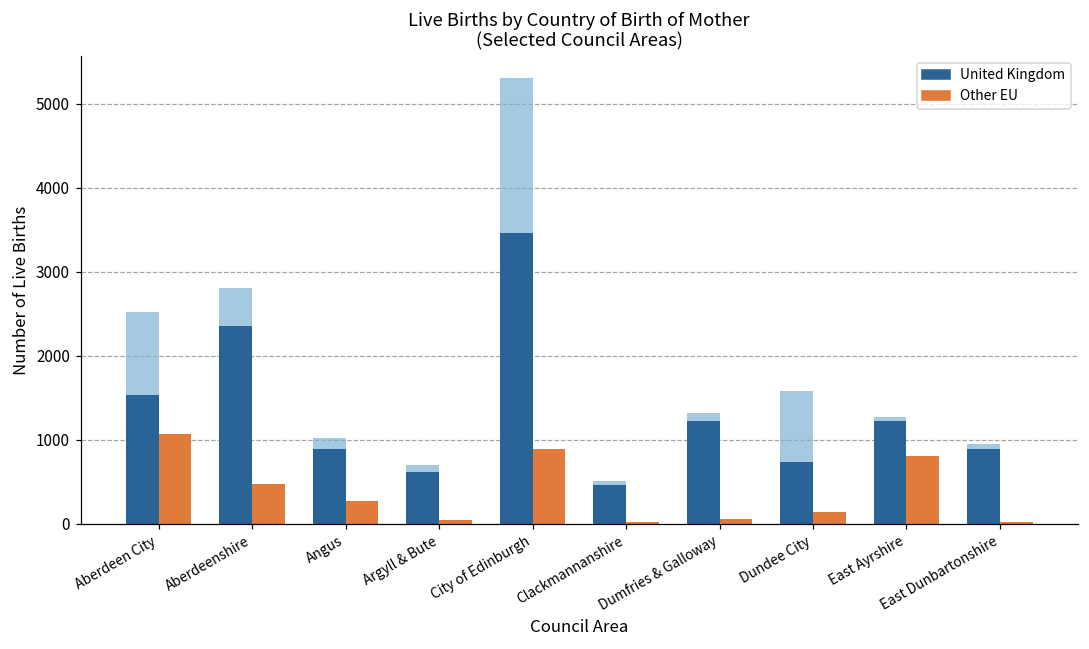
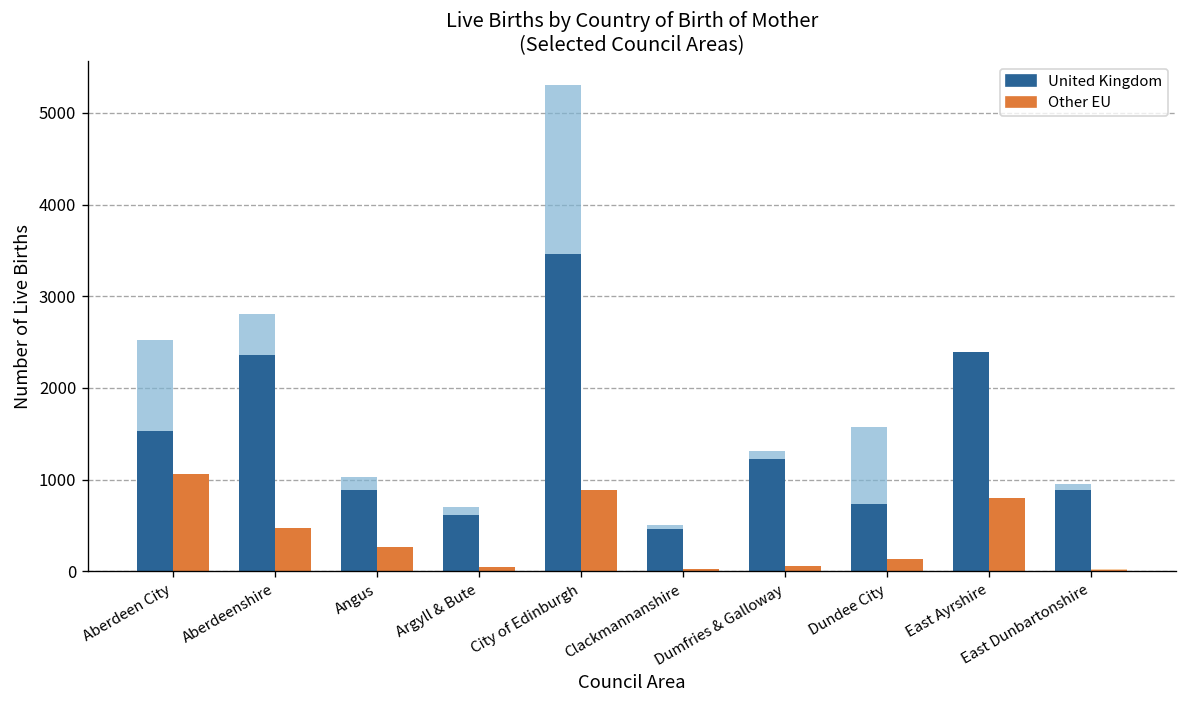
  {
    "United Kingdom": {
-     "East Ayrshire": 1200
+     "East Ayrshire": 2400
    },
    "Other EU": {
      "Aberdeen City": 1100,
      "Aberdeenshire": 500,
      "Angus": 300,
      "Argyll & Bute": 0,
      "City of Edinburgh": 900,
      "Dumfries & Galloway": 100,
      "Dundee City": 100,
      "East Ayrshire": 800
    }
  }
